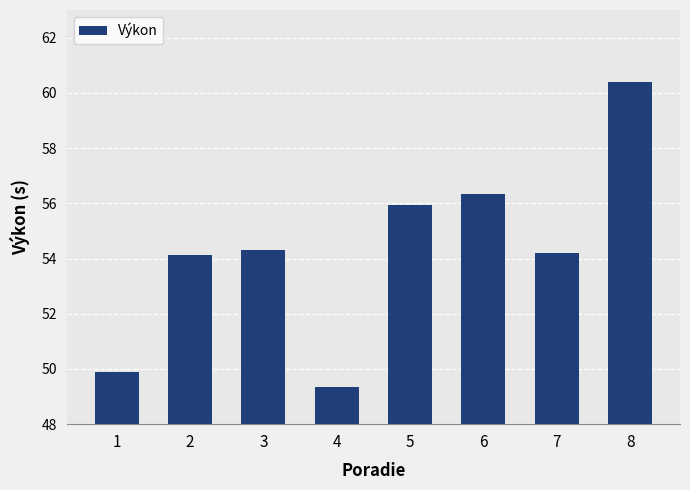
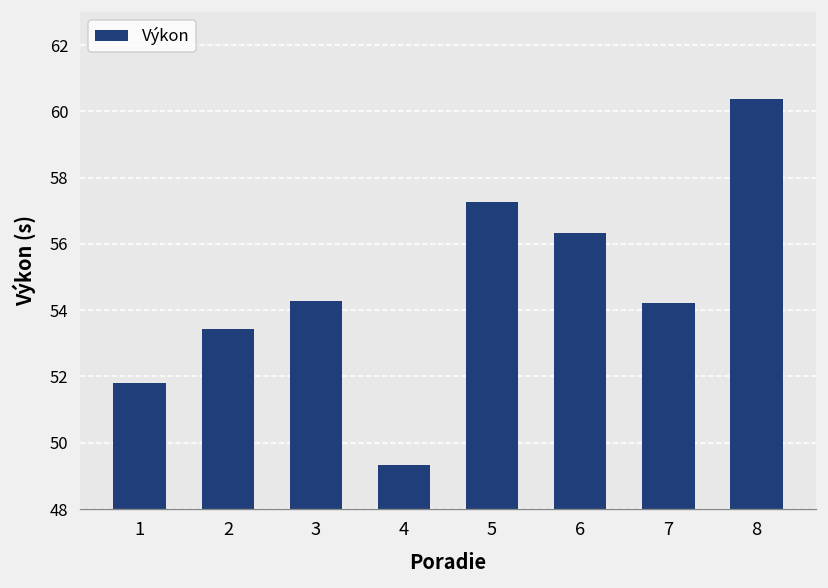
  {
-   "1": 49.9,
-   "2": 54.1,
+   "1": 51.8,
+   "2": 53.4,
    "3": 54.3,
    "4": 49.3,
-   "5": 55.9,
+   "5": 57.3,
    "6": 56.3,
    "7": 54.2,
    "8": 60.4
  }
